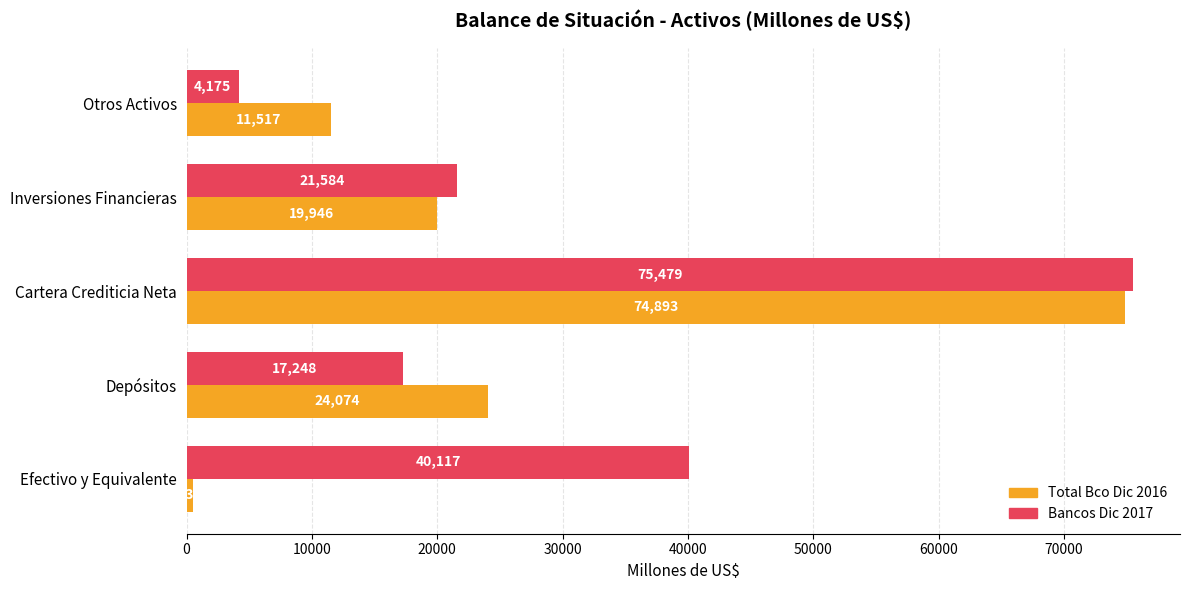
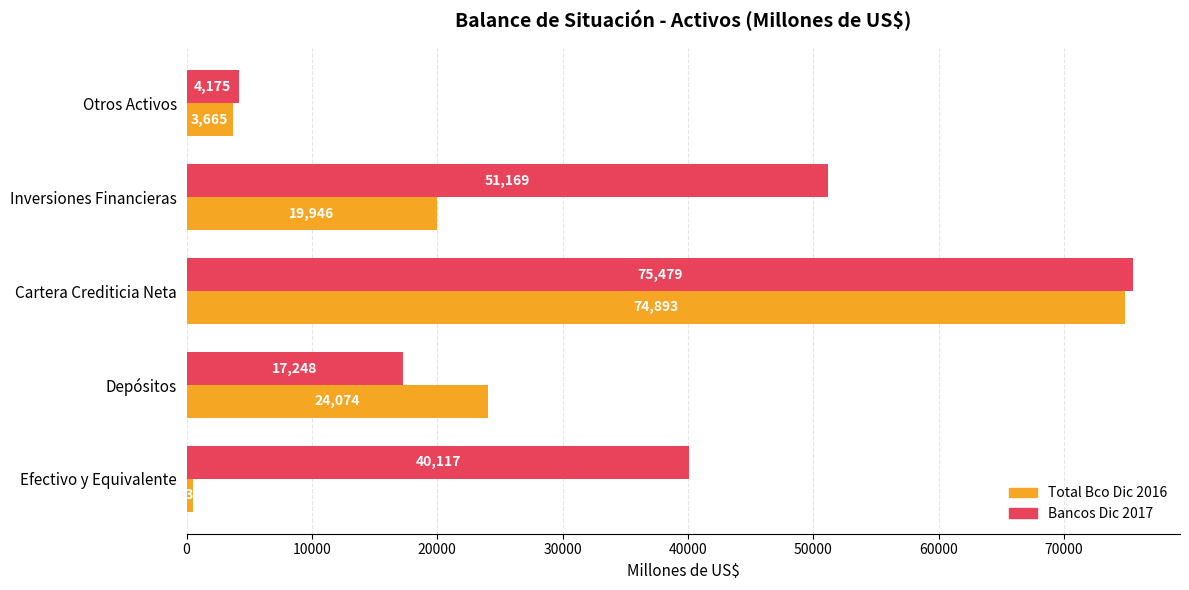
  {
    "Total Bco Dic 2016": {
-     "Otros Activos": "11,517",
+     "Otros Activos": "3,665",
      "Inversiones Financieras": "19,946",
      "Cartera Crediticia Neta": "74,893",
      "Depósitos": "24,074"
    },
    "Bancos Dic 2017": {
      "Otros Activos": "4,175",
-     "Inversiones Financieras": "21,584",
+     "Inversiones Financieras": "51,169",
      "Cartera Crediticia Neta": "75,479",
      "Depósitos": "17,248",
      "Efectivo y Equivalente": "40,117"
    }
  }
